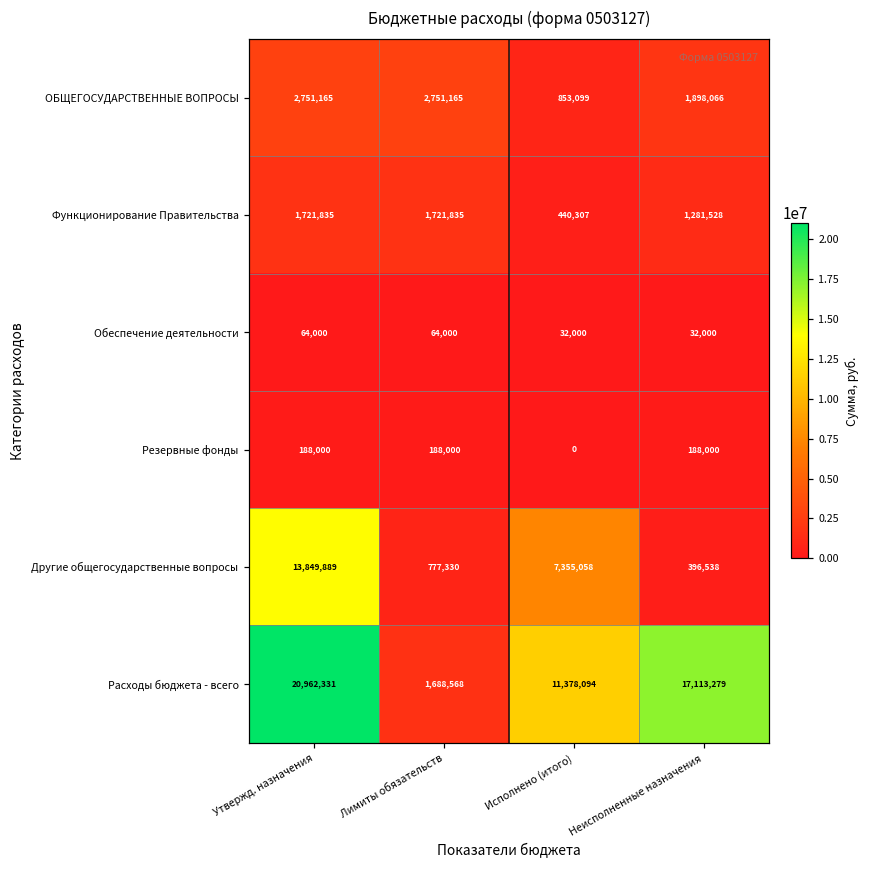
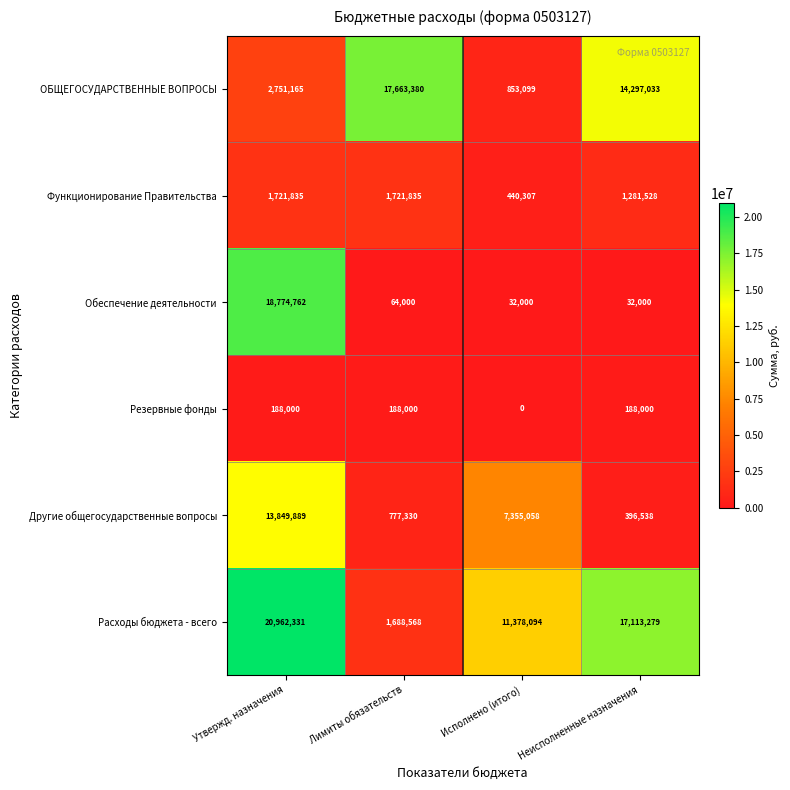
  {
    "ОБЩЕГОСУДАРСТВЕННЫЕ ВОПРОСЫ": {
      "Утвержд. назначения": "2,751,165",
-     "Лимиты обязательств": "2,751,165",
+     "Лимиты обязательств": "17,663,380",
      "Исполнено (итого)": "853,099",
-     "Неисполненные назначения": "1,898,066"
+     "Неисполненные назначения": "14,297,033"
    },
    "Функционирование Правительства": {
      "Утвержд. назначения": "1,721,835",
      "Лимиты обязательств": "1,721,835",
      "Исполнено (итого)": "440,307",
      "Неисполненные назначения": "1,281,528"
    },
    "Обеспечение деятельности": {
-     "Утвержд. назначения": "64,000",
+     "Утвержд. назначения": "18,774,762",
      "Лимиты обязательств": "64,000",
      "Исполнено (итого)": "32,000",
      "Неисполненные назначения": "32,000"
    },
    "Резервные фонды": {
      "Утвержд. назначения": "188,000",
      "Лимиты обязательств": "188,000",
      "Исполнено (итого)": "0",
      "Неисполненные назначения": "188,000"
    },
    "Другие общегосударственные вопросы": {
      "Утвержд. назначения": "13,849,889",
      "Лимиты обязательств": "777,330",
      "Исполнено (итого)": "7,355,058",
      "Неисполненные назначения": "396,538"
    },
    "Расходы бюджета - всего": {
      "Утвержд. назначения": "20,962,331",
      "Лимиты обязательств": "1,688,568",
      "Исполнено (итого)": "11,378,094",
      "Неисполненные назначения": "17,113,279"
    }
  }
